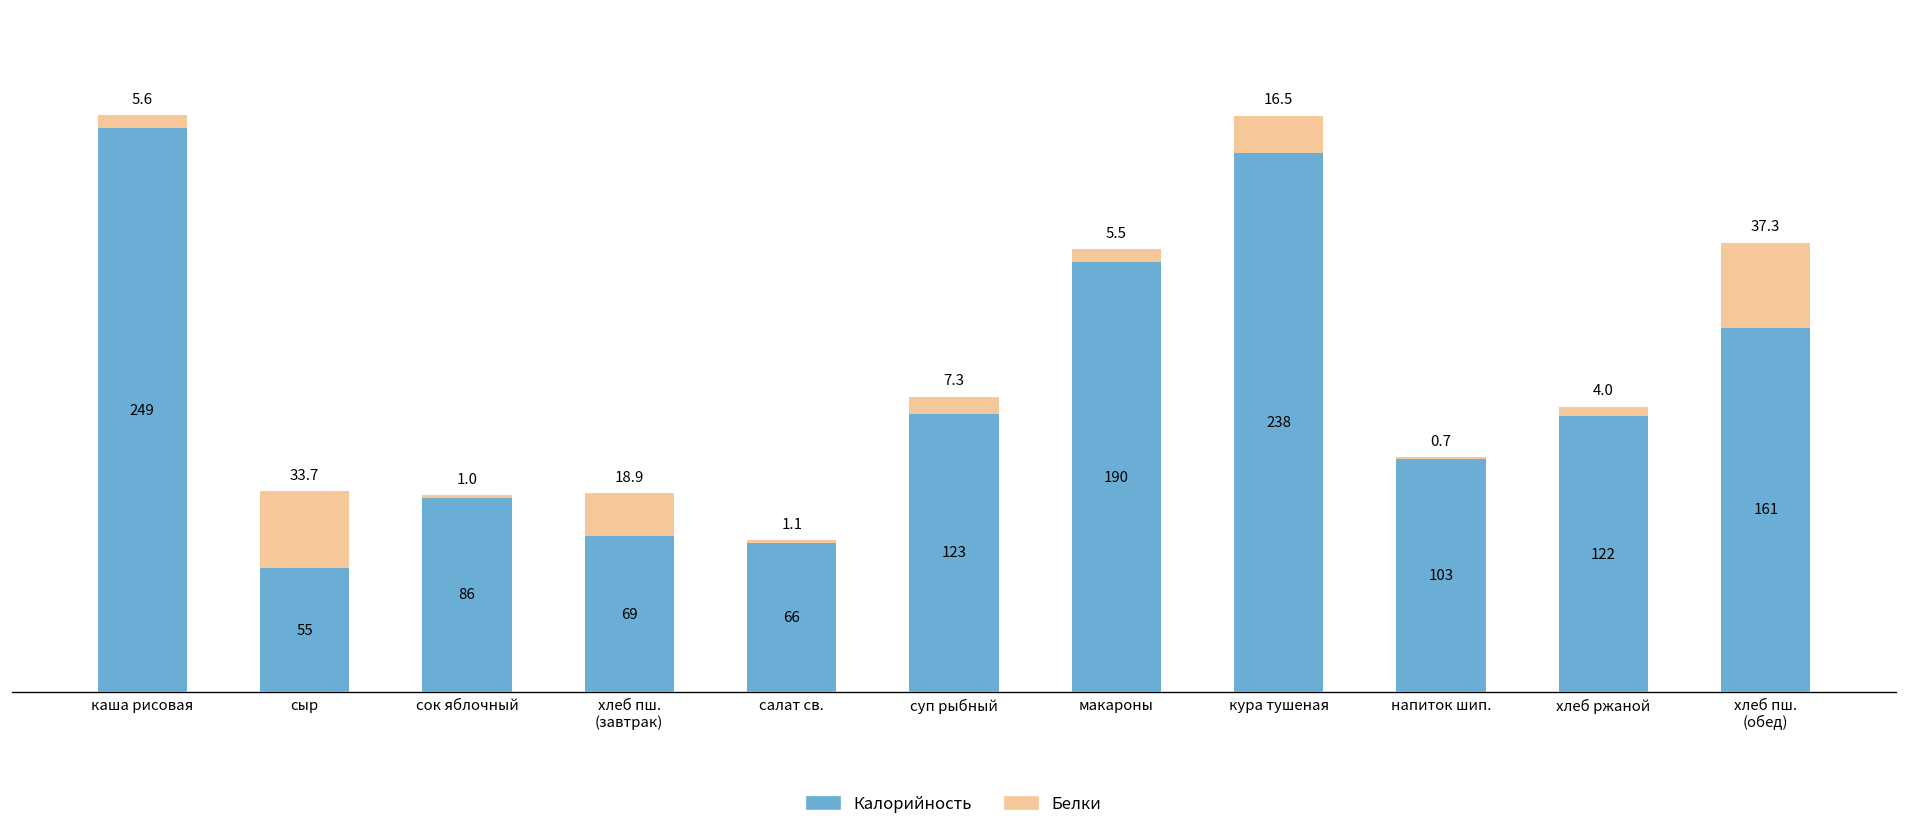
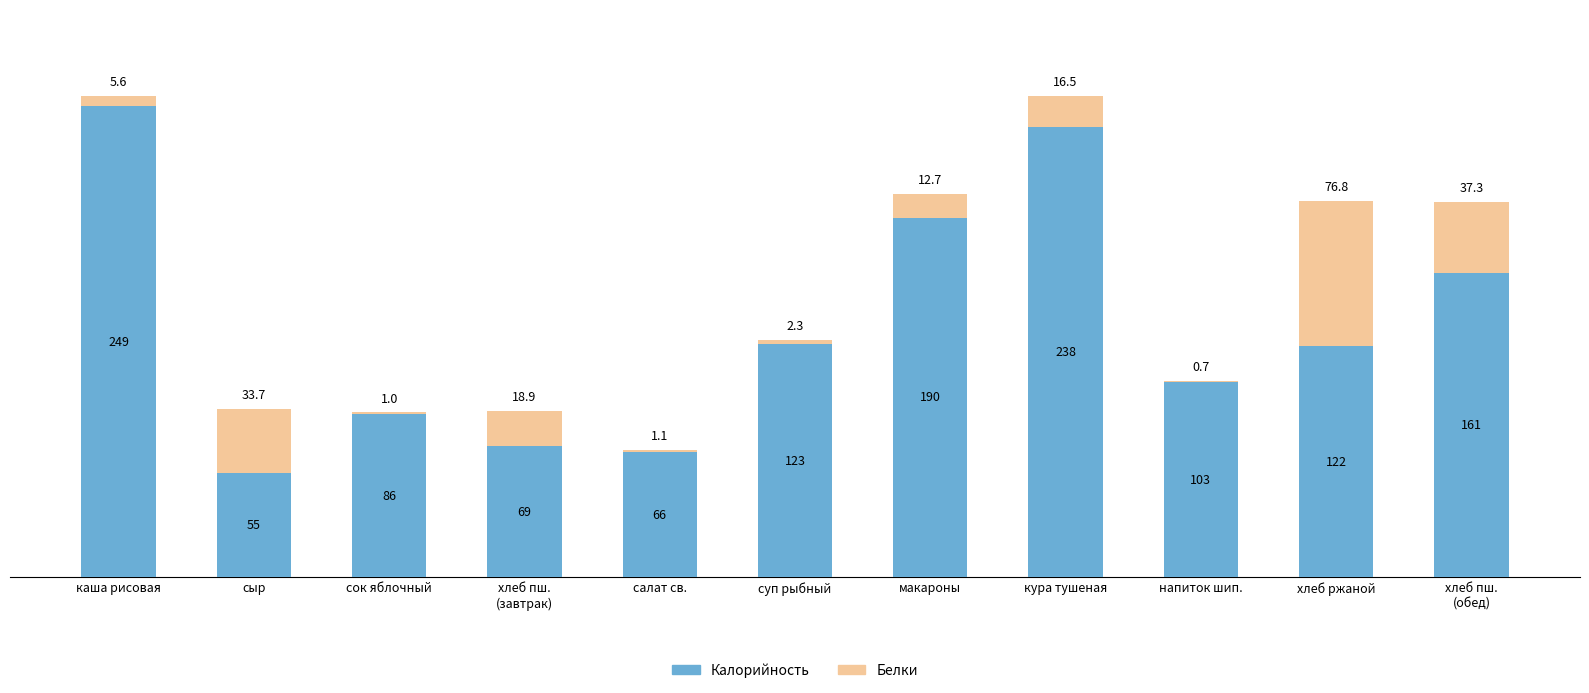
  {
    "Калорийность": {
      "каша рисовая": 249,
      "сыр": 55,
      "сок яблочный": 86,
      "хлеб пш. (завтрак)": 69,
      "салат св.": 66,
      "суп рыбный": 123,
      "макароны": 190,
      "кура тушеная": 238,
      "напиток шип.": 103,
      "хлеб ржаной": 122,
      "хлеб пш. (обед)": 161
    },
    "Белки": {
      "каша рисовая": 5.6,
      "сыр": 33.7,
      "сок яблочный": 1.0,
      "хлеб пш. (завтрак)": 18.9,
      "салат св.": 1.1,
-     "суп рыбный": 7.3,
-     "макароны": 5.5,
+     "суп рыбный": 2.3,
+     "макароны": 12.7,
      "кура тушеная": 16.5,
      "напиток шип.": 0.7,
-     "хлеб ржаной": 4.0,
+     "хлеб ржаной": 76.8,
      "хлеб пш. (обед)": 37.3
    }
  }
